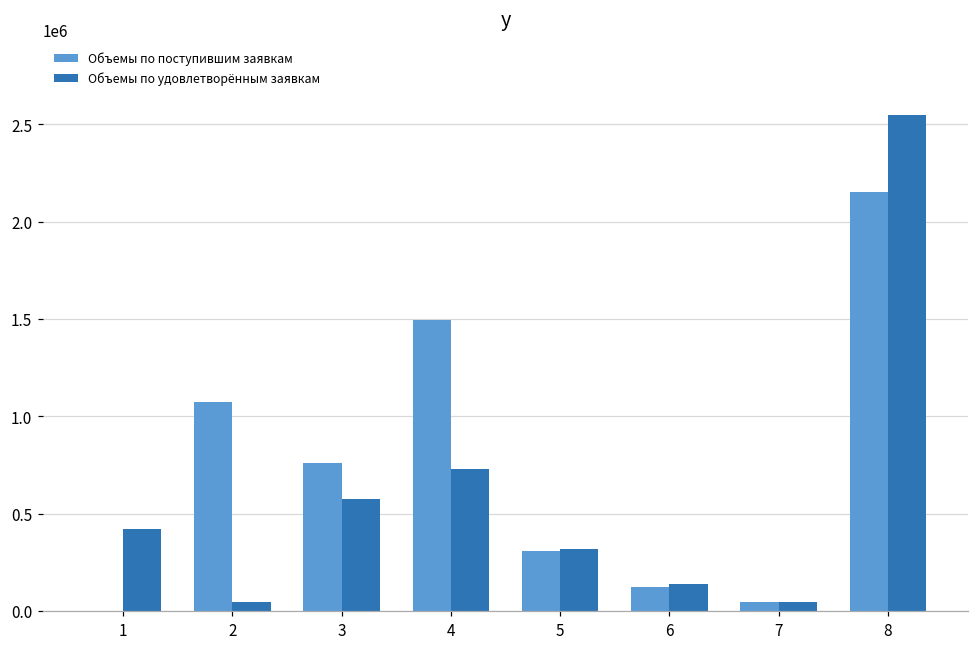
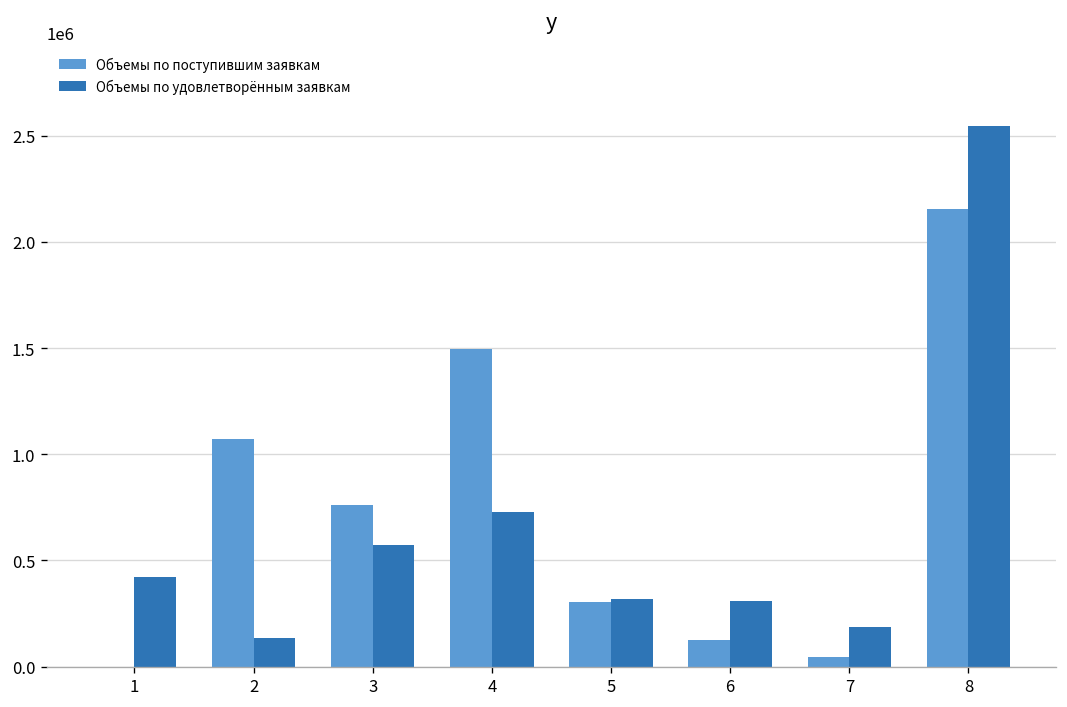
  {
    "Объемы по поступившим заявкам": {
      "1": 0,
      "2": 1070000,
      "3": 760000,
      "4": 1490000,
      "5": 310000,
      "6": 120000,
      "7": 50000,
      "8": 2150000
    },
    "Объемы по удовлетворённым заявкам": {
      "1": 420000,
-     "2": 40000,
+     "2": 140000,
      "3": 570000,
      "4": 730000,
      "5": 320000,
-     "6": 140000,
-     "7": 50000,
+     "6": 310000,
+     "7": 180000,
      "8": 2550000
    }
  }
